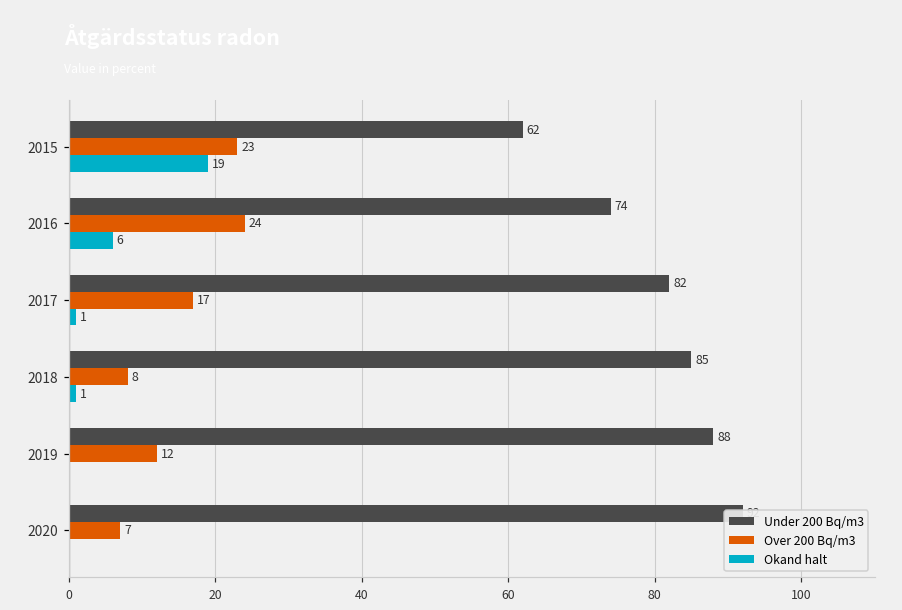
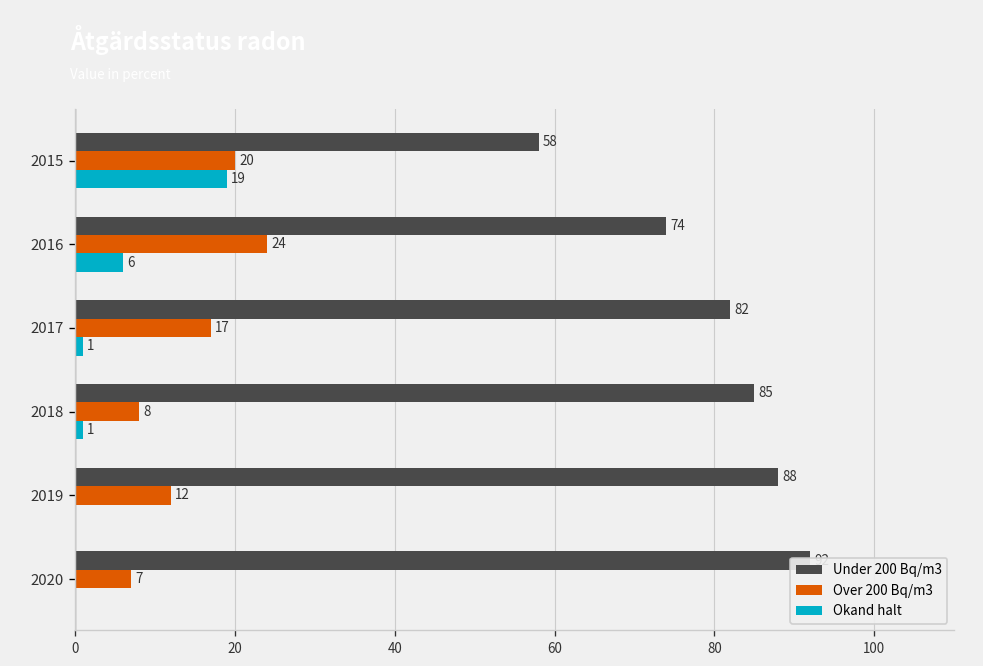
  {
    "Under 200 Bq/m3": {
-     "2015": 62,
+     "2015": 58,
      "2016": 74,
      "2017": 82,
      "2018": 85,
      "2019": 88
    },
    "Over 200 Bq/m3": {
-     "2015": 23,
+     "2015": 20,
      "2016": 24,
      "2017": 17,
      "2018": 8,
      "2019": 12,
      "2020": 7
    },
    "Okand halt": {
      "2015": 19,
      "2016": 6,
      "2017": 1,
      "2018": 1
    }
  }
